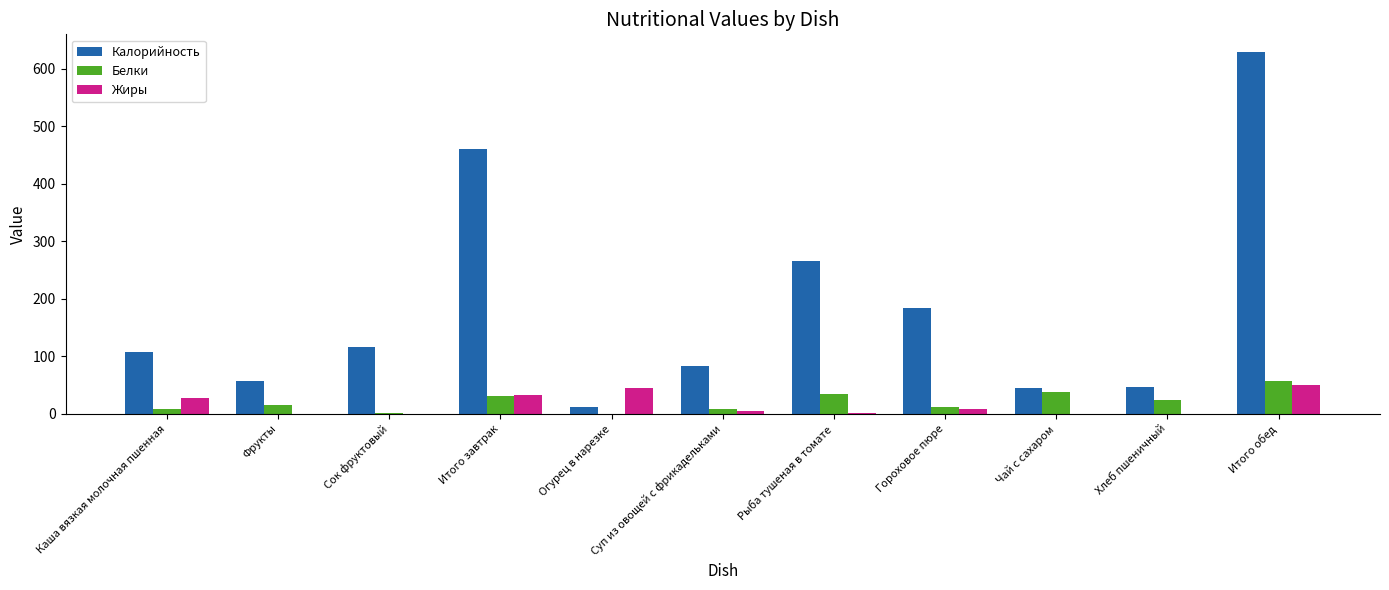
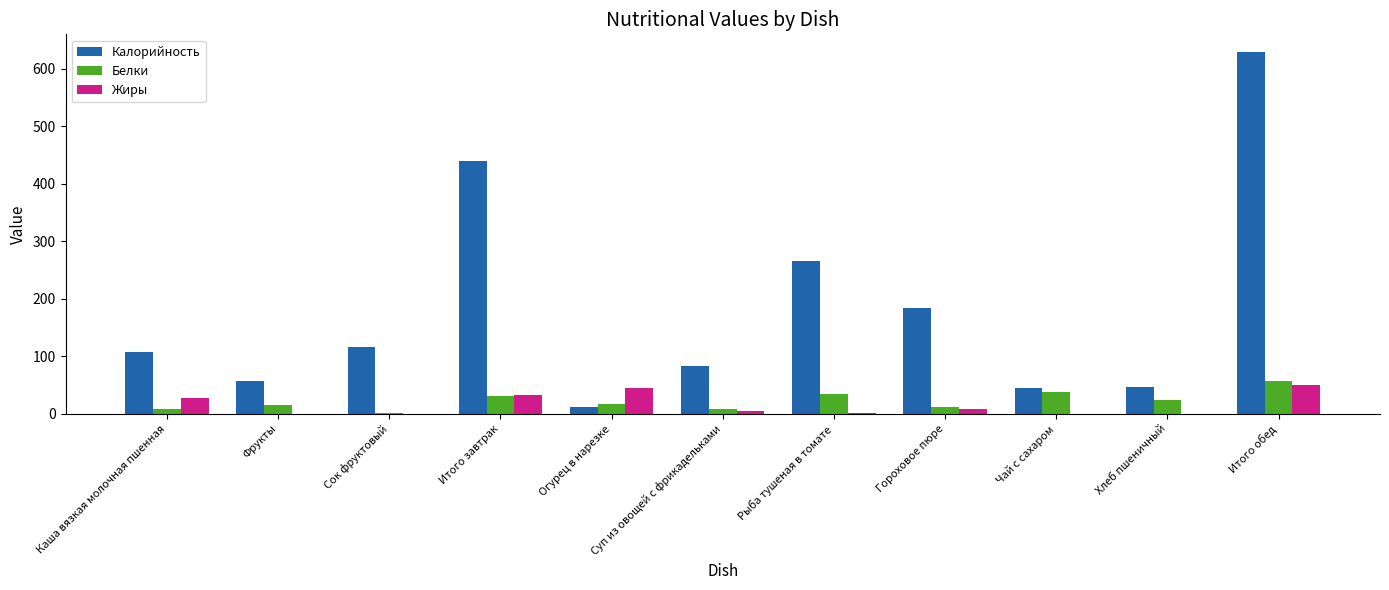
  {
    "Калорийность": {
      "Каша вязкая молочная пшенная": 110,
      "Фрукты": 60,
      "Сок фруктовый": 120,
-     "Итого завтрак": 460,
+     "Итого завтрак": 440,
      "Огурец в нарезке": 10,
      "Суп из овощей с фрикадельками": 80,
      "Рыба тушеная в томате": 270,
      "Гороховое пюре": 180,
      "Чай с сахаром": 50,
      "Хлеб пшеничный": 50,
      "Итого обед": 630
    },
    "Белки": {
      "Каша вязкая молочная пшенная": 10,
      "Фрукты": 20,
      "Итого завтрак": 30,
-     "Огурец в нарезке": 0,
+     "Огурец в нарезке": 20,
      "Суп из овощей с фрикадельками": 10,
      "Рыба тушеная в томате": 30,
      "Гороховое пюре": 10,
      "Чай с сахаром": 40,
      "Хлеб пшеничный": 20,
      "Итого обед": 60
    },
    "Жиры": {
      "Каша вязкая молочная пшенная": 30,
      "Итого завтрак": 30,
      "Огурец в нарезке": 50,
      "Гороховое пюре": 10,
      "Итого обед": 50
    }
  }
